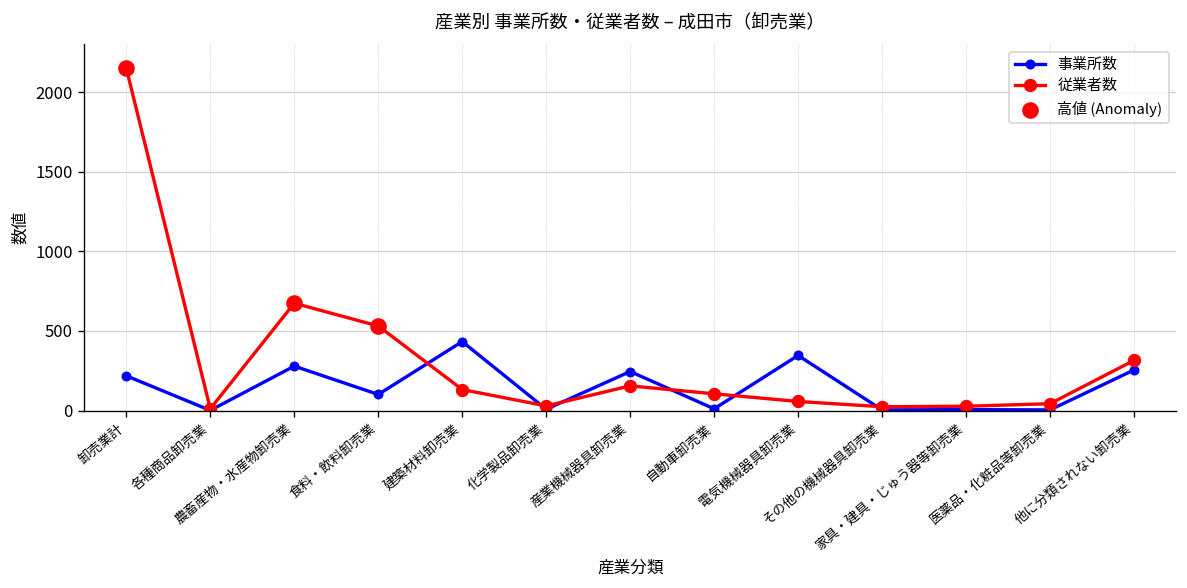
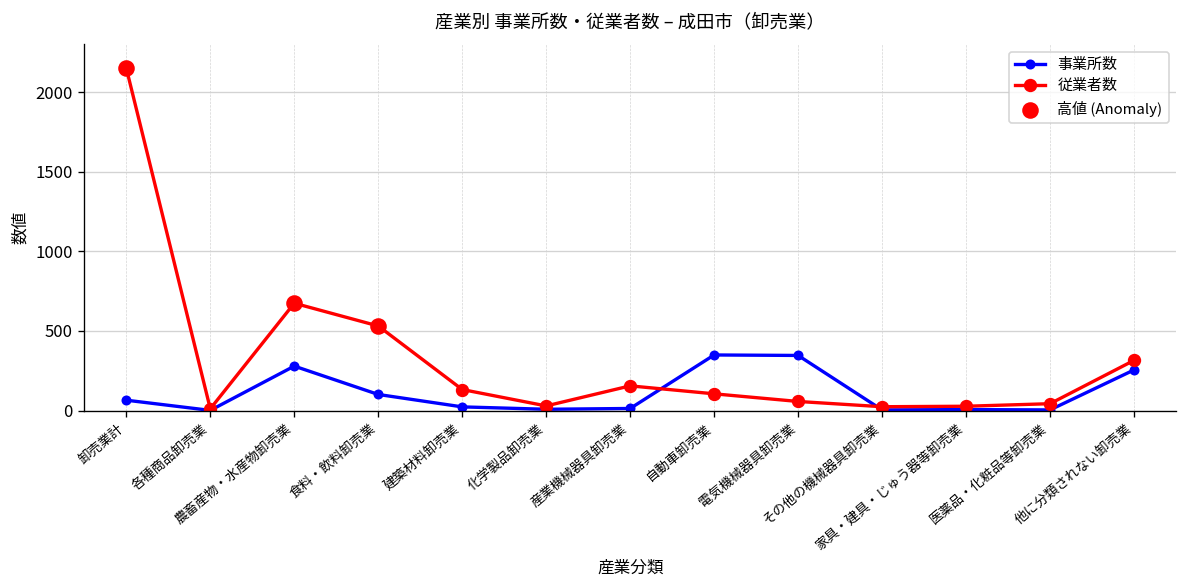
  {
    "事業所数": {
-     "卸売業計": 220,
+     "卸売業計": 70,
      "農畜産物・水産物卸売業": 280,
      "食料・飲料卸売業": 100,
-     "建築材料卸売業": 430,
+     "建築材料卸売業": 20,
      "化学製品卸売業": 10,
-     "産業機械器具卸売業": 250,
-     "自動車卸売業": 10,
+     "産業機械器具卸売業": 10,
+     "自動車卸売業": 350,
      "電気機械器具卸売業": 350,
      "その他の機械器具卸売業": 0,
      "家具・建具・じゅう器等卸売業": 10,
      "医薬品・化粧品等卸売業": 0,
      "他に分類されない卸売業": 260
    }
  }
